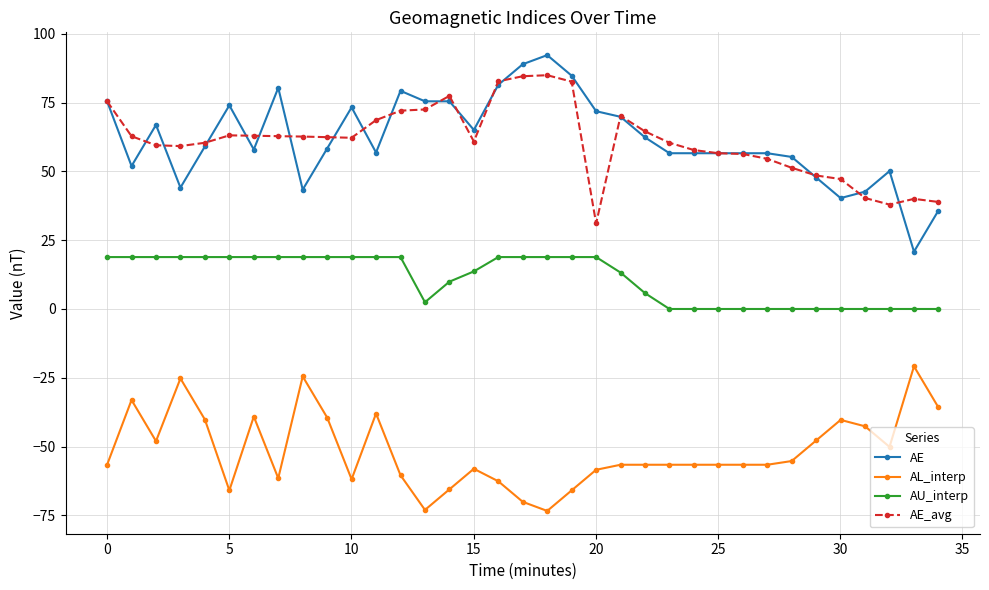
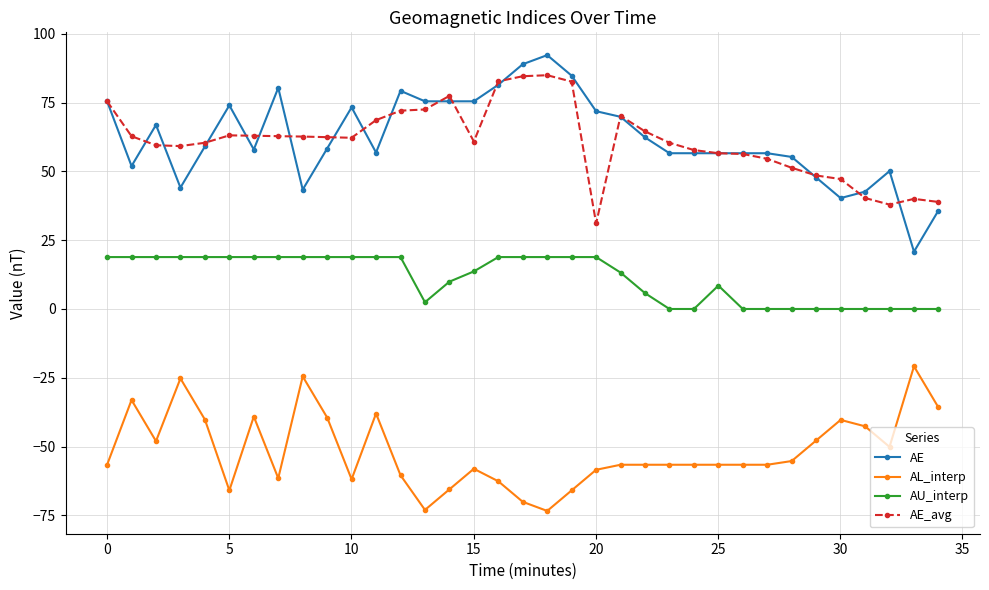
  {
    "AE": {
      "5": 74,
      "10": 73,
-     "15": 65,
+     "15": 75,
      "20": 72
    },
    "AL_interp": {
      "0": -57,
      "5": -66,
      "10": -62,
      "15": -58,
      "20": -58,
      "25": -57
    },
    "AU_interp": {
      "0": 19,
      "5": 19,
      "10": 19,
      "15": 14,
      "20": 19,
-     "25": 0
+     "25": 9
    },
    "AE_avg": {
      "5": 63,
      "10": 62,
      "15": 61,
      "20": 31
    }
  }
